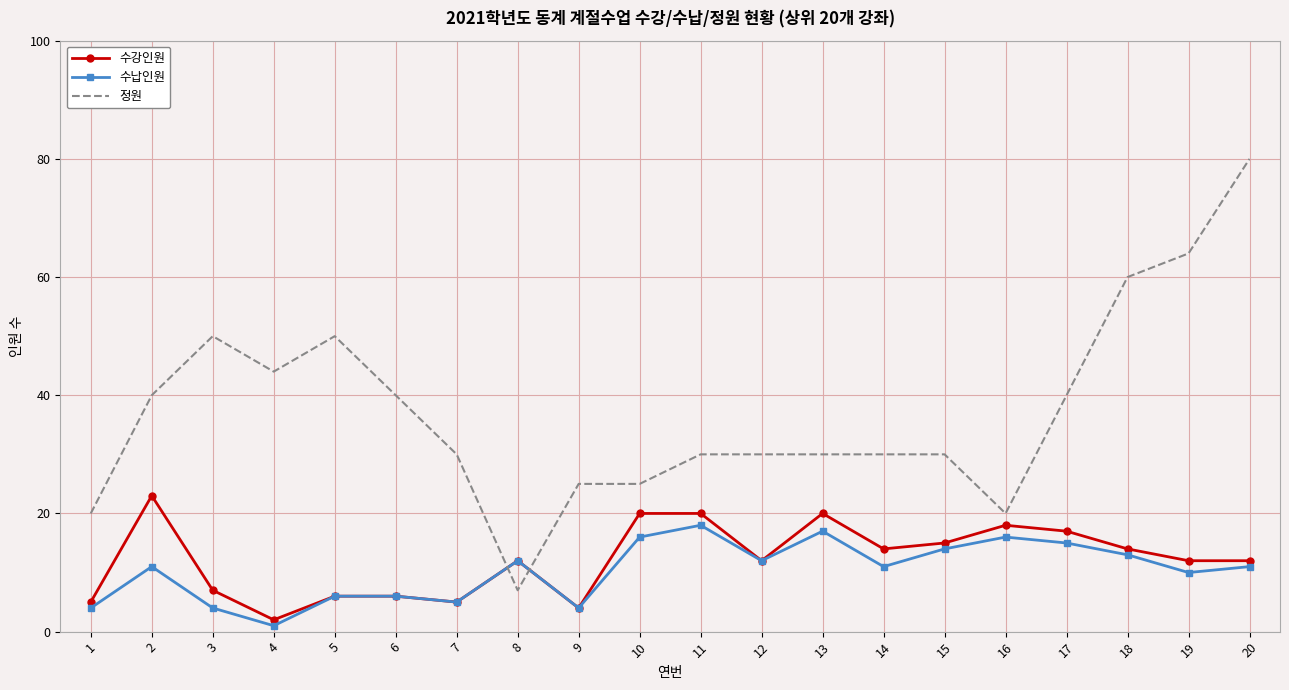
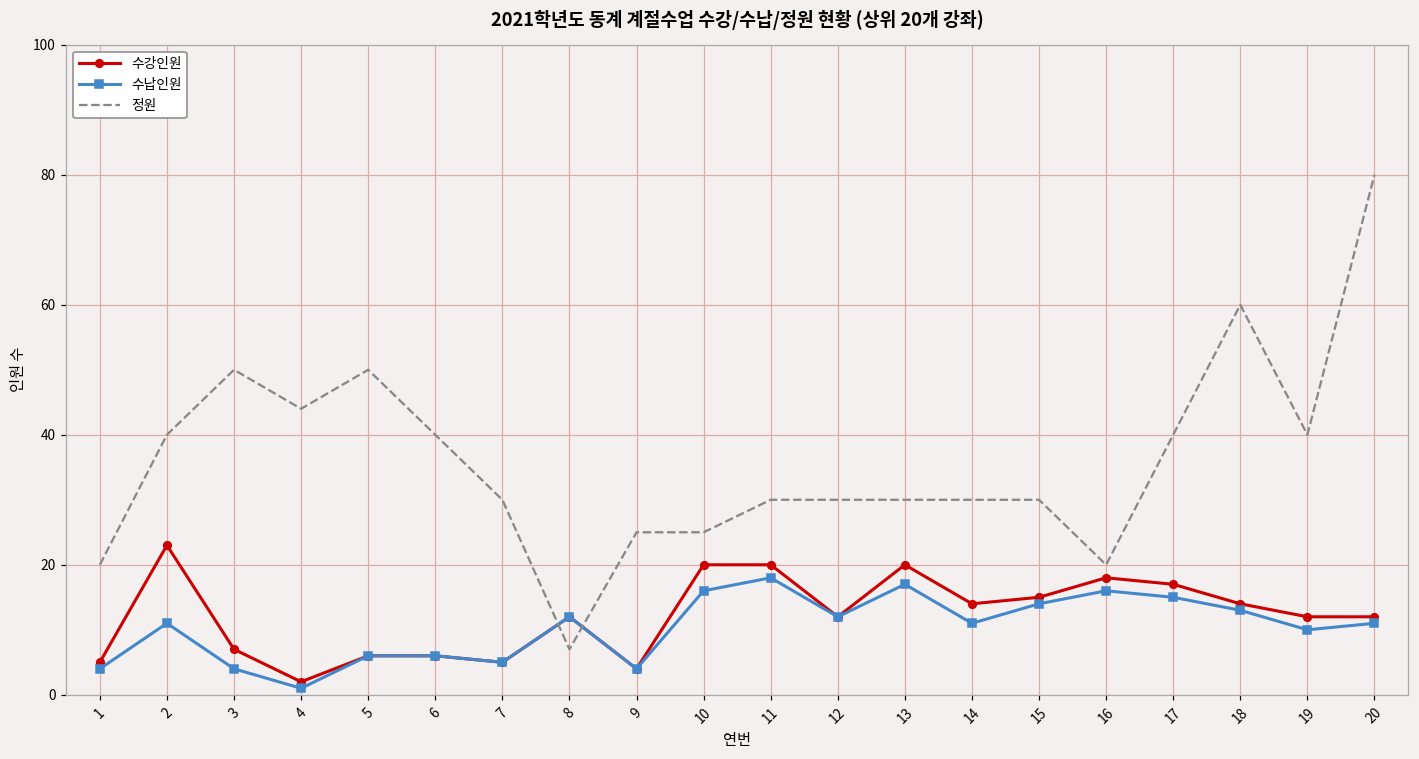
  {
    "수강인원": {
      "1": 5,
      "2": 23,
      "3": 7,
      "4": 2,
      "10": 20,
      "11": 20,
      "13": 20,
      "14": 14,
      "15": 15,
      "16": 18,
      "17": 17,
      "18": 14,
      "19": 12,
      "20": 12
    },
    "수납인원": {
      "1": 4,
      "2": 11,
      "3": 4,
      "4": 1,
      "10": 16,
      "11": 18,
      "13": 17,
      "14": 11,
      "15": 14,
      "16": 16,
      "17": 15,
      "18": 13,
      "19": 10,
      "20": 11
    },
    "정원": {
      "1": 20,
      "2": 40,
      "3": 50,
      "4": 44,
      "5": 50,
      "6": 40,
      "7": 30,
      "8": 7,
      "9": 25,
      "10": 25,
      "11": 30,
      "12": 30,
      "13": 30,
      "14": 30,
      "15": 30,
      "16": 20,
      "17": 40,
      "18": 60,
-     "19": 64,
+     "19": 40,
      "20": 80
    }
  }
